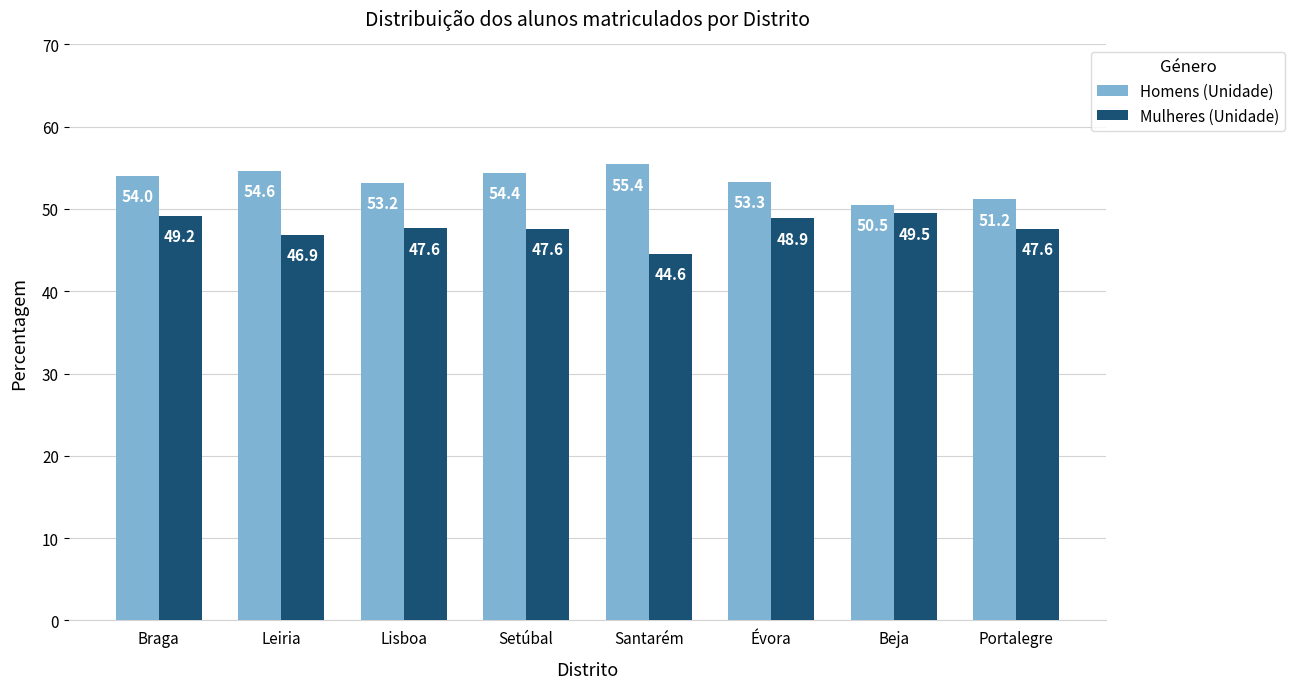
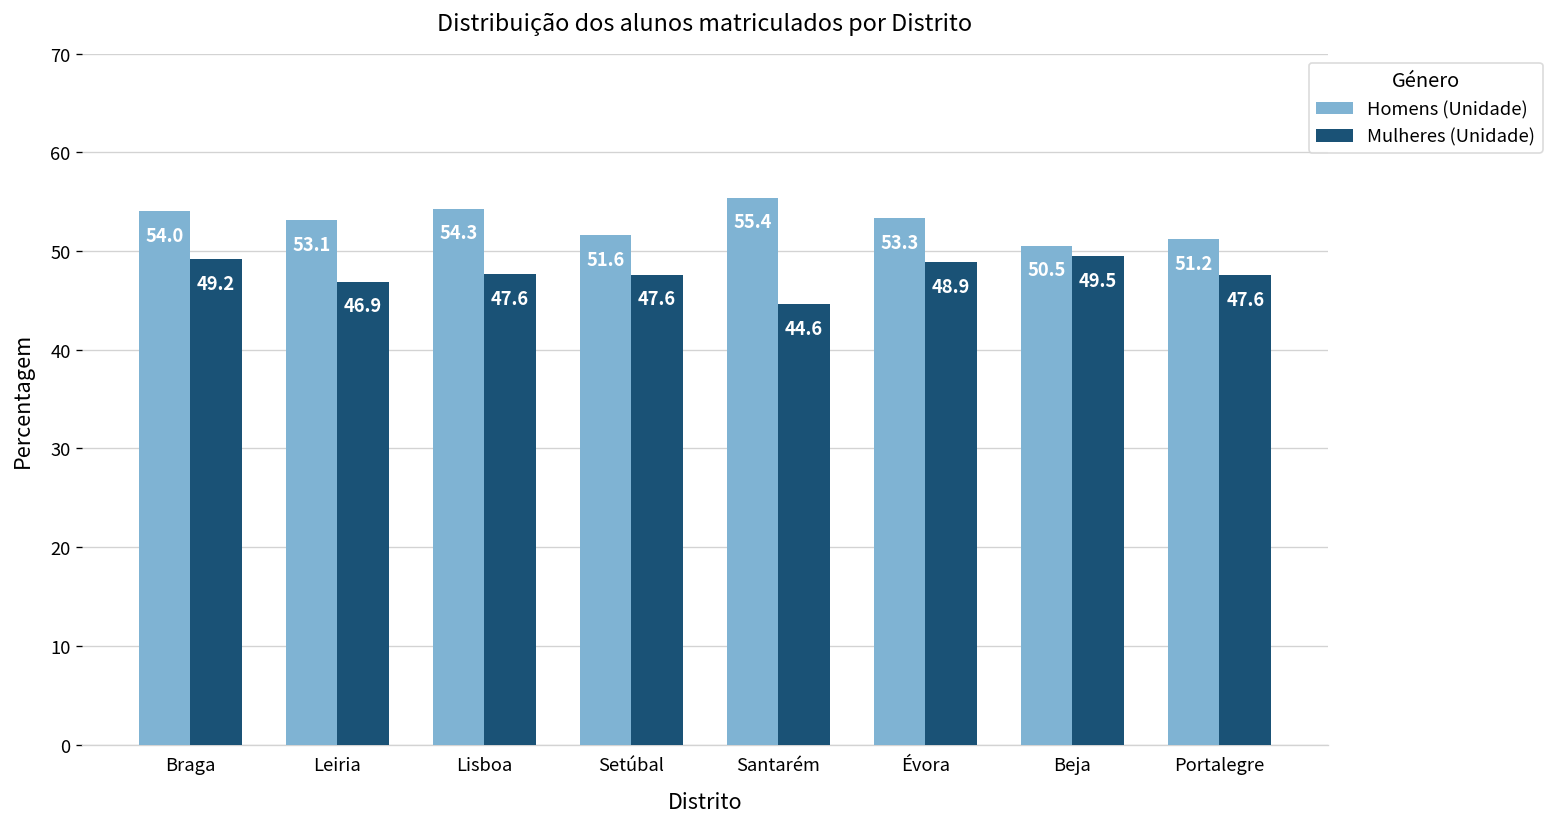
  {
    "Homens (Unidade)": {
      "Braga": 54.0,
-     "Leiria": 54.6,
-     "Lisboa": 53.2,
-     "Setúbal": 54.4,
+     "Leiria": 53.1,
+     "Lisboa": 54.3,
+     "Setúbal": 51.6,
      "Santarém": 55.4,
      "Évora": 53.3,
      "Beja": 50.5,
      "Portalegre": 51.2
    },
    "Mulheres (Unidade)": {
      "Braga": 49.2,
      "Leiria": 46.9,
      "Lisboa": 47.6,
      "Setúbal": 47.6,
      "Santarém": 44.6,
      "Évora": 48.9,
      "Beja": 49.5,
      "Portalegre": 47.6
    }
  }
